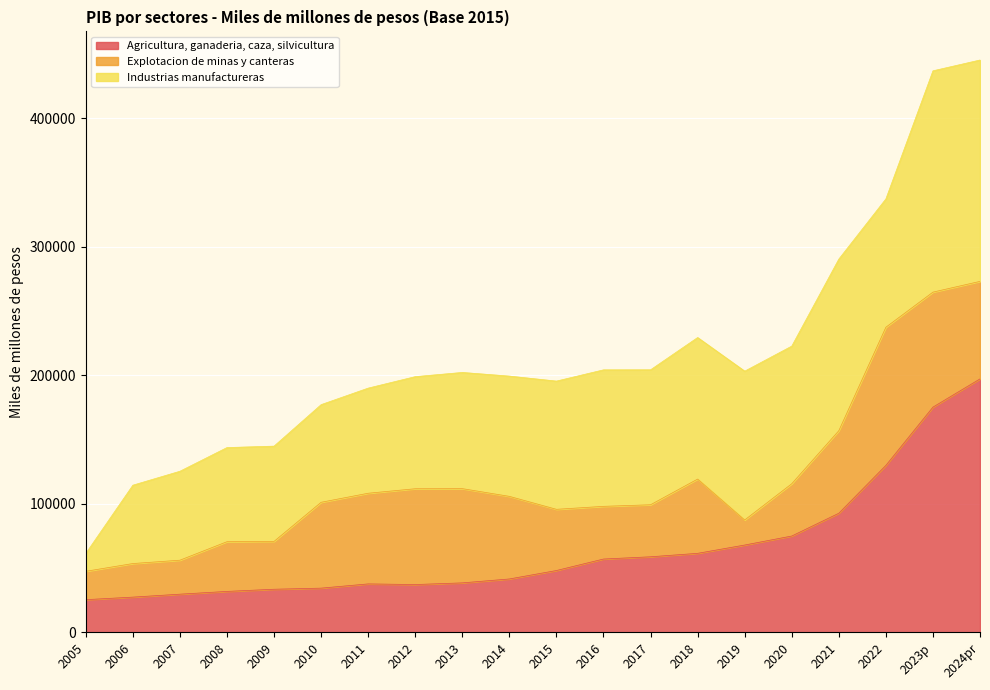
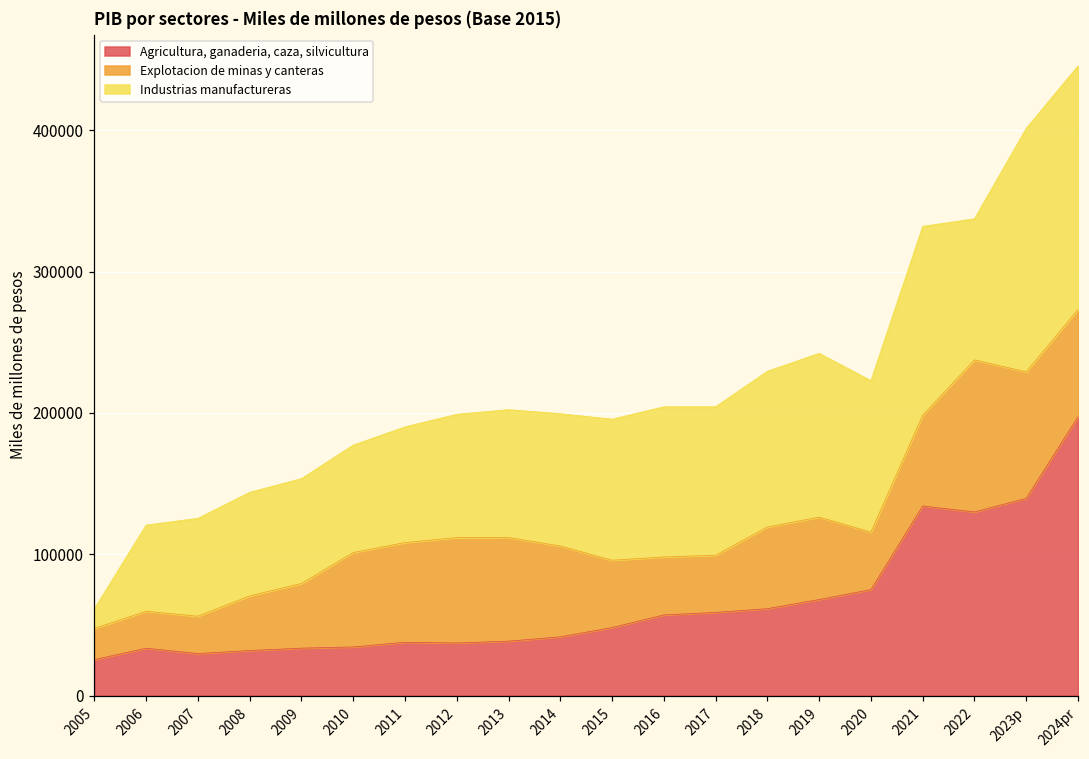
  {
    "Agricultura, ganaderia, caza, silvicultura": {
      "2005": 25000,
-     "2006": 27000,
+     "2006": 34000,
      "2007": 30000,
      "2008": 32000,
      "2009": 34000,
      "2010": 34000,
      "2011": 38000,
      "2012": 37000,
      "2013": 39000,
      "2014": 42000,
      "2015": 48000,
      "2016": 57000,
      "2017": 59000,
      "2018": 61000,
      "2019": 68000,
      "2020": 75000,
-     "2021": 93000,
+     "2021": 134000,
      "2022": 130000,
-     "2023p": 175000,
+     "2023p": 140000,
      "2024pr": 197000
    },
    "Explotacion de minas y canteras": {
      "2005": 22000,
      "2006": 26000,
      "2007": 26000,
      "2008": 39000,
-     "2009": 37000,
+     "2009": 46000,
      "2010": 67000,
      "2011": 71000,
      "2012": 75000,
      "2013": 73000,
      "2014": 64000,
      "2015": 48000,
      "2016": 41000,
      "2017": 40000,
      "2018": 58000,
-     "2019": 19000,
+     "2019": 58000,
      "2020": 41000,
      "2021": 64000,
      "2022": 108000,
      "2023p": 89000,
      "2024pr": 76000
    },
    "Industrias manufactureras": {
      "2005": 14000,
      "2006": 61000,
      "2007": 69000,
      "2008": 73000,
      "2009": 74000,
      "2010": 76000,
      "2011": 82000,
      "2012": 87000,
      "2013": 90000,
      "2014": 94000,
      "2015": 100000,
      "2016": 106000,
      "2017": 105000,
      "2018": 110000,
      "2019": 116000,
      "2020": 107000,
      "2021": 134000,
      "2022": 100000,
      "2023p": 172000,
      "2024pr": 172000
    }
  }
